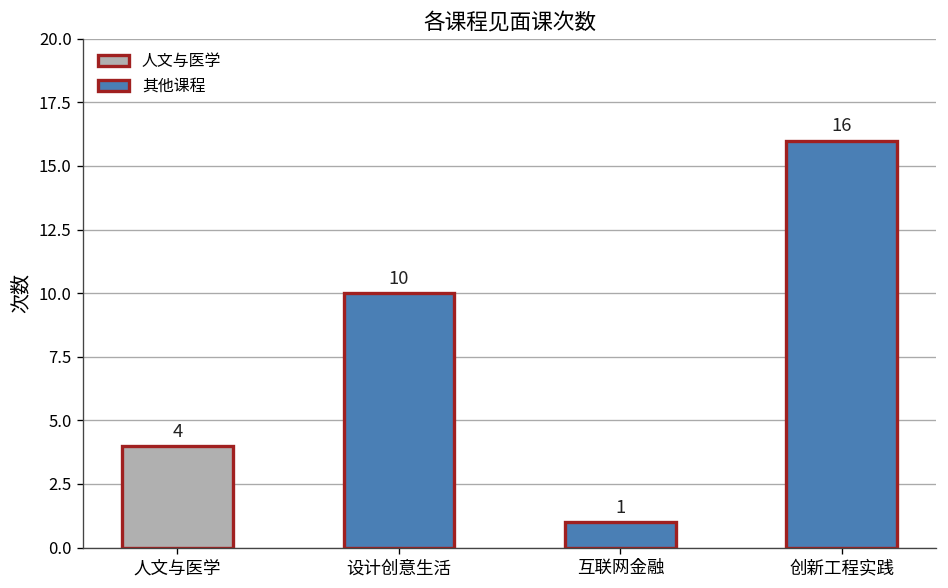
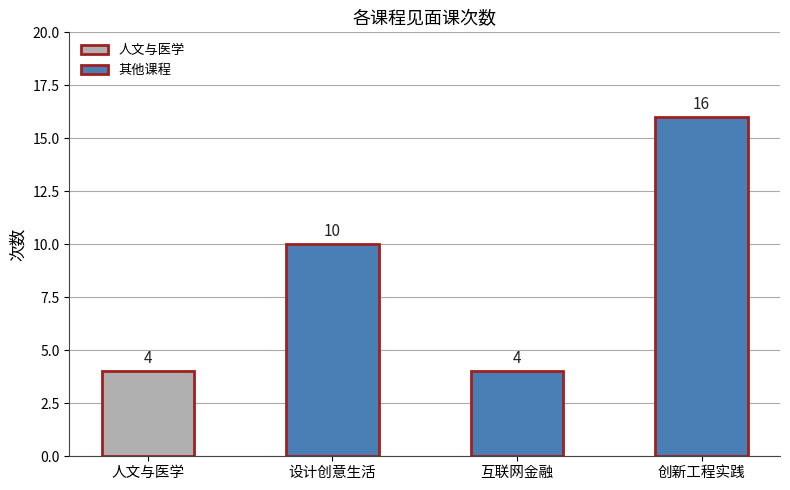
  {
    "人文与医学": 4,
    "设计创意生活": 10,
-   "互联网金融": 1,
+   "互联网金融": 4,
    "创新工程实践": 16
  }
